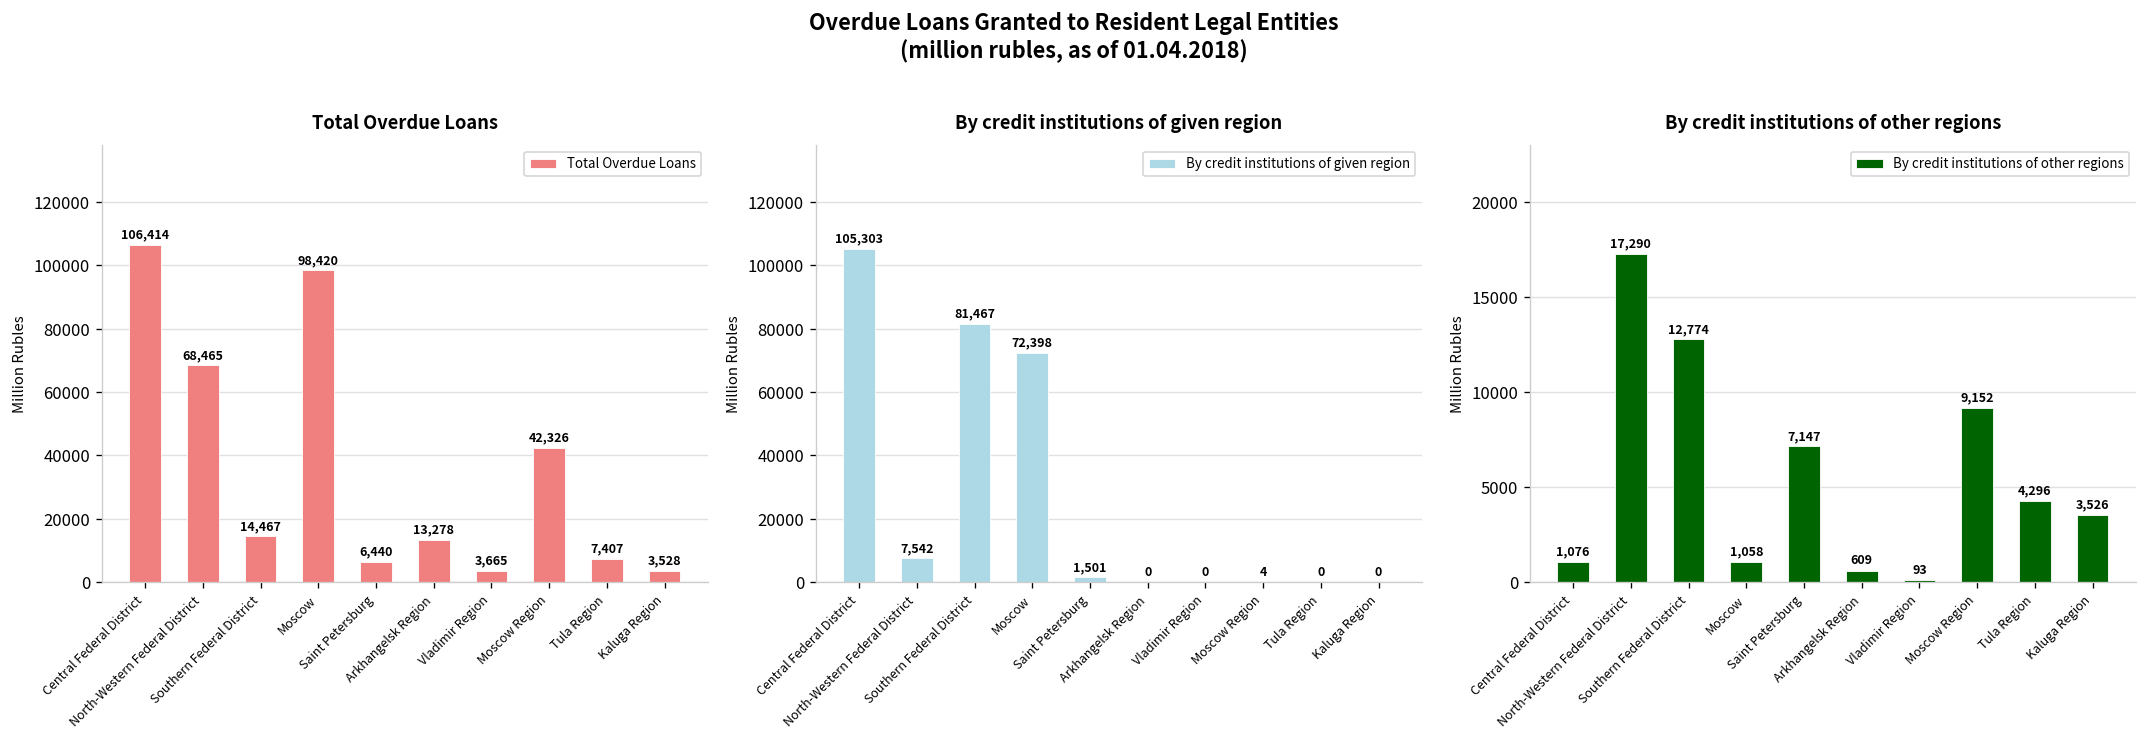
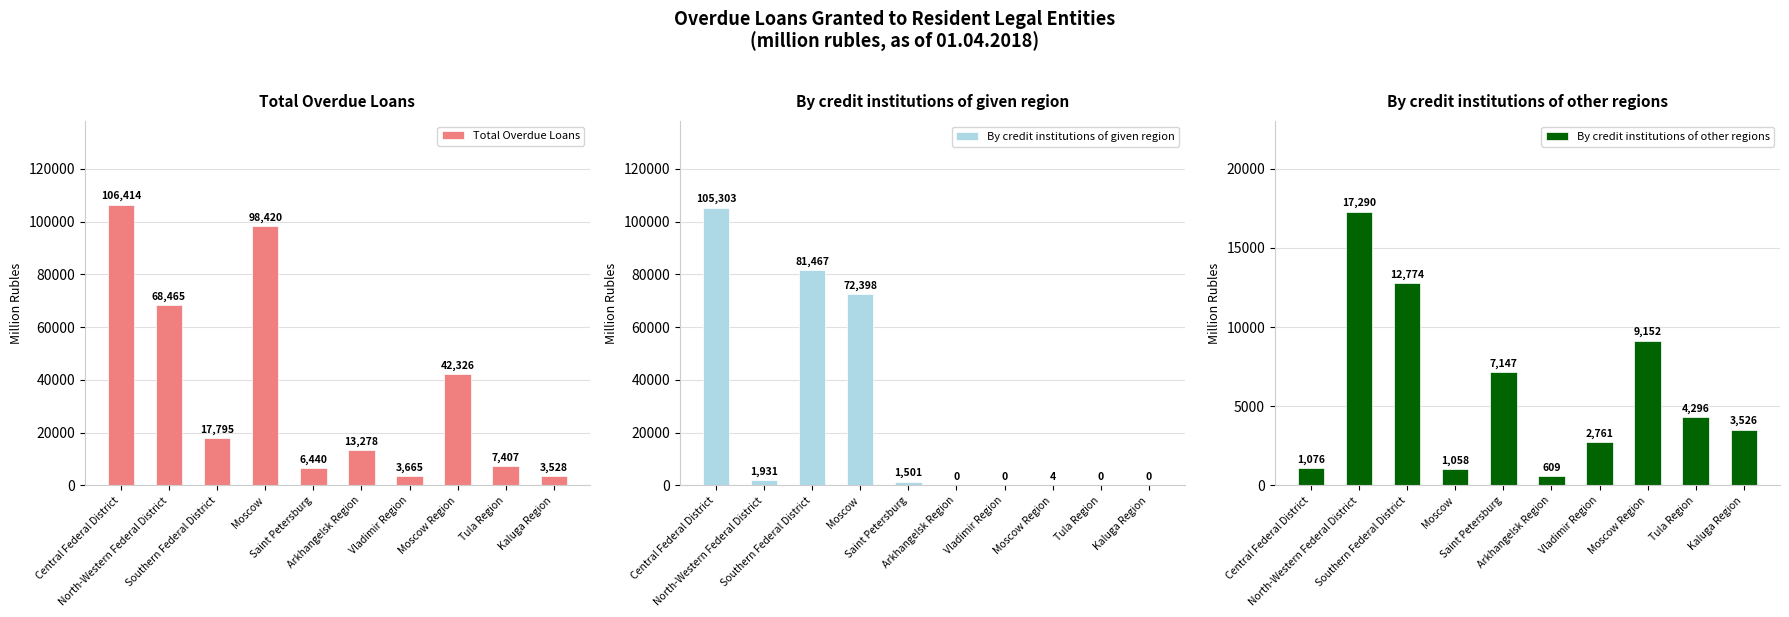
  {
    "Total Overdue Loans": {
      "Central Federal District": "106,414",
      "North-Western Federal District": "68,465",
-     "Southern Federal District": "14,467",
+     "Southern Federal District": "17,795",
      "Moscow": "98,420",
      "Saint Petersburg": "6,440",
      "Arkhangelsk Region": "13,278",
      "Vladimir Region": "3,665",
      "Moscow Region": "42,326",
      "Tula Region": "7,407",
      "Kaluga Region": "3,528"
    },
    "By credit institutions of given region": {
      "Central Federal District": "105,303",
-     "North-Western Federal District": "7,542",
+     "North-Western Federal District": "1,931",
      "Southern Federal District": "81,467",
      "Moscow": "72,398",
      "Saint Petersburg": "1,501",
      "Arkhangelsk Region": "0",
      "Vladimir Region": "0",
      "Moscow Region": "4",
      "Tula Region": "0",
      "Kaluga Region": "0"
    },
    "By credit institutions of other regions": {
      "Central Federal District": "1,076",
      "North-Western Federal District": "17,290",
      "Southern Federal District": "12,774",
      "Moscow": "1,058",
      "Saint Petersburg": "7,147",
      "Arkhangelsk Region": "609",
-     "Vladimir Region": "93",
+     "Vladimir Region": "2,761",
      "Moscow Region": "9,152",
      "Tula Region": "4,296",
      "Kaluga Region": "3,526"
    }
  }
